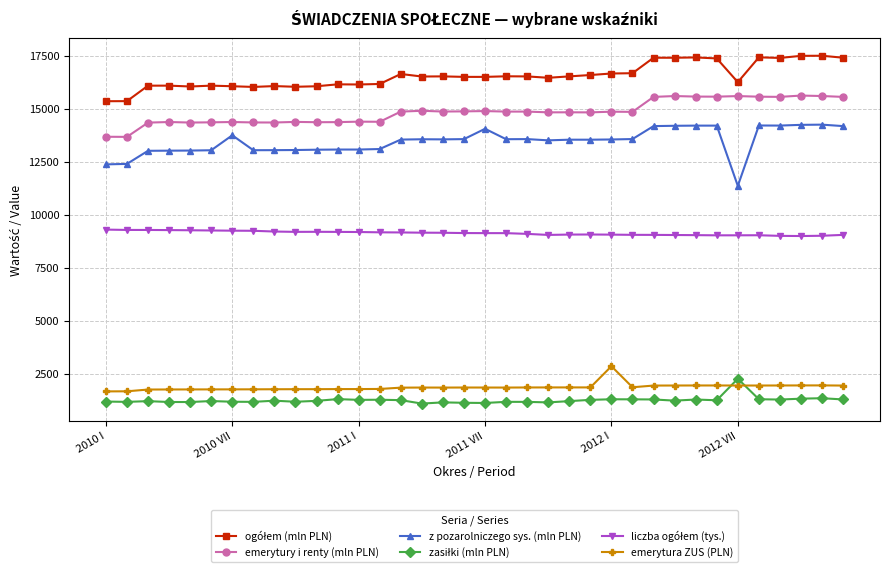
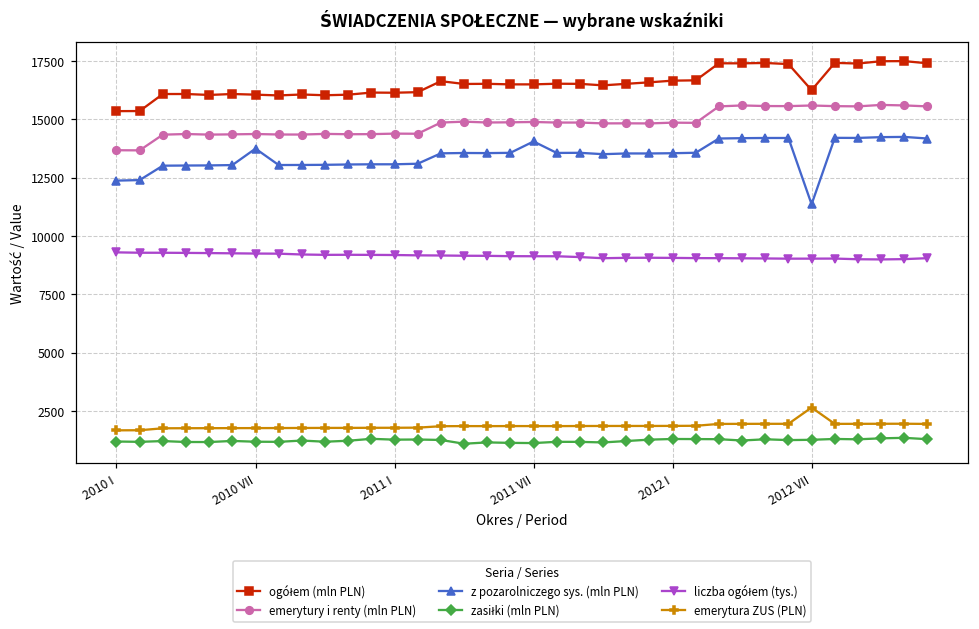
  {
    "ogółem (mln PLN)": {
      "2010 I": 15300,
      "2010 VII": 16100,
      "2011 I": 16100,
      "2011 VII": 16500,
      "2012 I": 16700,
      "2012 VII": 16200
    },
    "z pozarolniczego sys. (mln PLN)": {
      "2010 I": 12400,
      "2010 VII": 13700,
      "2011 I": 13100,
      "2011 VII": 14000,
      "2012 I": 13500,
      "2012 VII": 11400
    },
    "zasiłki (mln PLN)": {
      "2010 I": 1200,
      "2010 VII": 1200,
      "2011 I": 1300,
      "2011 VII": 1100,
      "2012 I": 1300,
-     "2012 VII": 2300
+     "2012 VII": 1300
    },
    "emerytura ZUS (PLN)": {
      "2010 I": 1700,
      "2010 VII": 1800,
      "2011 I": 1800,
      "2011 VII": 1900,
-     "2012 I": 2900,
-     "2012 VII": 2000
+     "2012 I": 1900,
+     "2012 VII": 2600
    }
  }
